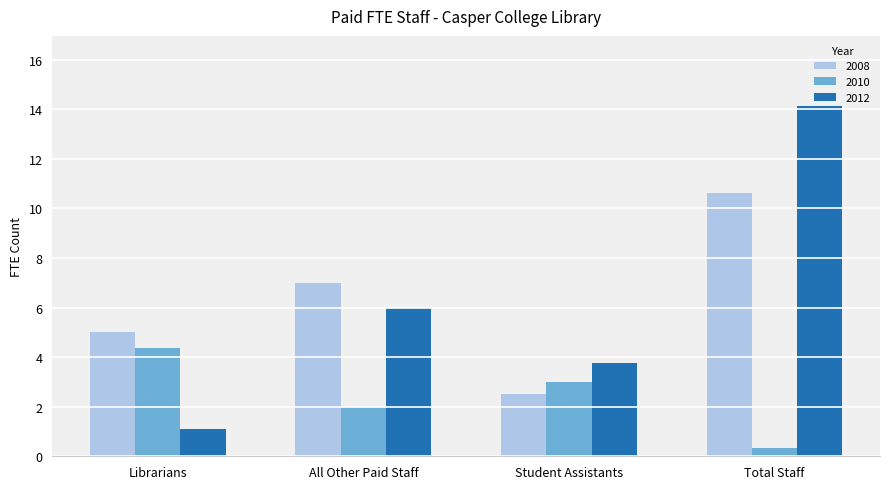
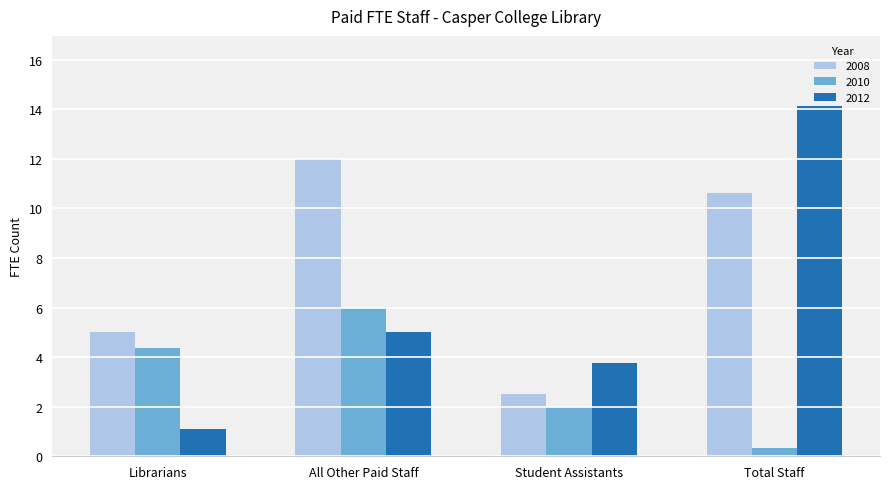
  {
    "2008": {
      "Librarians": 5,
-     "All Other Paid Staff": 7,
+     "All Other Paid Staff": 12,
      "Student Assistants": 2.5,
      "Total Staff": 10.6
    },
    "2010": {
      "Librarians": 4.4,
-     "All Other Paid Staff": 2,
-     "Student Assistants": 3,
+     "All Other Paid Staff": 6,
+     "Student Assistants": 2,
      "Total Staff": 0.3
    },
    "2012": {
      "Librarians": 1.1,
-     "All Other Paid Staff": 6,
+     "All Other Paid Staff": 5,
      "Student Assistants": 3.8,
      "Total Staff": 14.1
    }
  }
